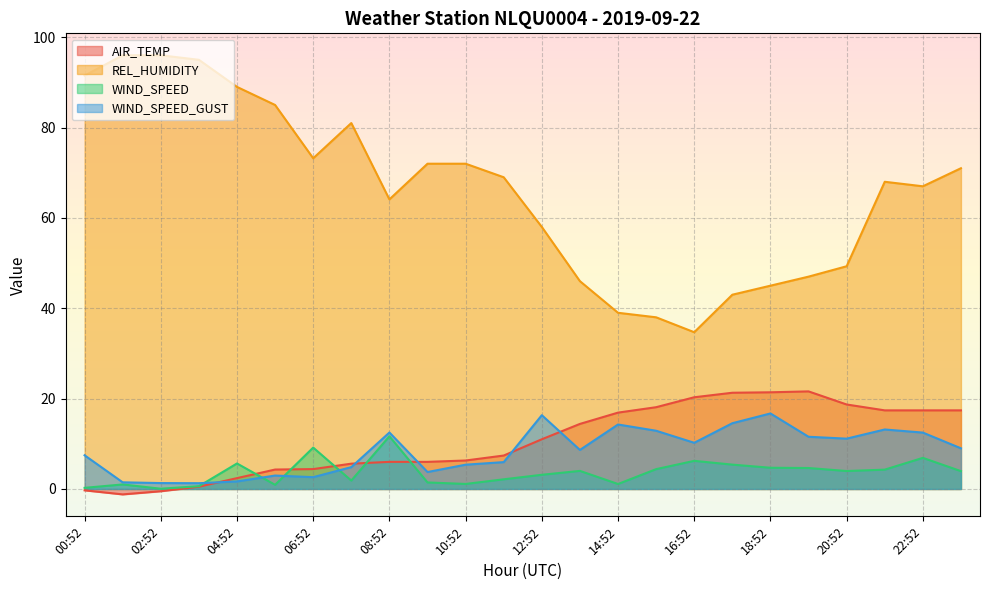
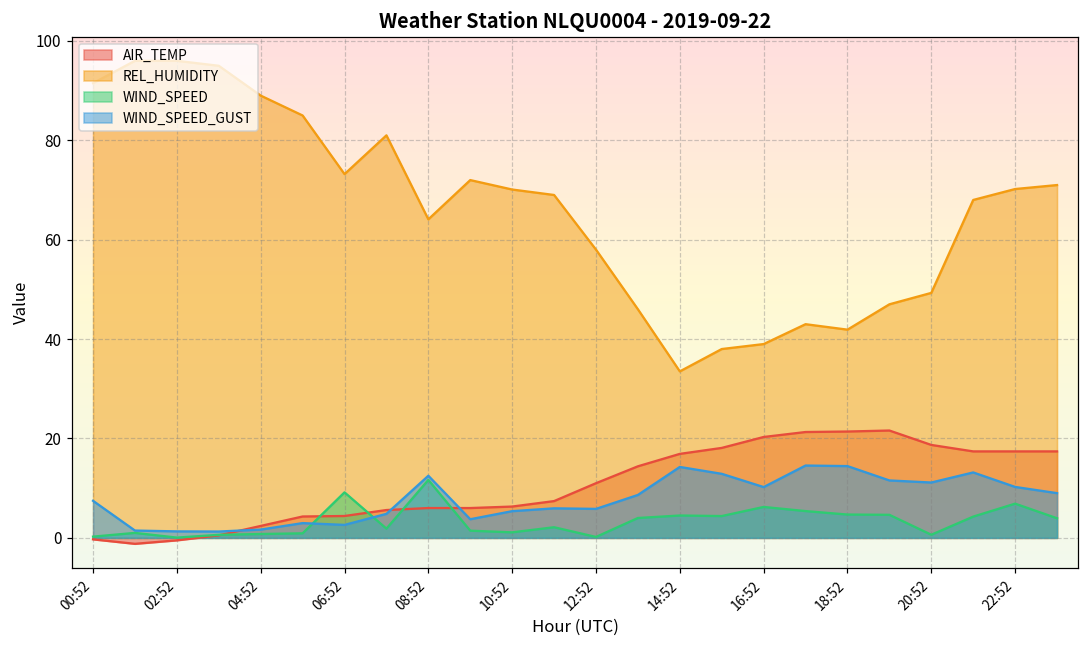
  {
    "REL_HUMIDITY": {
      "04:52": 89,
      "06:52": 73,
      "08:52": 64,
-     "10:52": 72,
+     "10:52": 70,
      "12:52": 58,
-     "14:52": 39,
-     "16:52": 35,
-     "18:52": 45,
+     "14:52": 34,
+     "16:52": 39,
+     "18:52": 42,
      "20:52": 49,
-     "22:52": 67
+     "22:52": 70
    },
    "WIND_SPEED": {
-     "04:52": 6,
+     "04:52": 1,
      "06:52": 9,
      "08:52": 12,
      "10:52": 1,
-     "12:52": 3,
-     "14:52": 1,
+     "12:52": 0,
+     "14:52": 5,
      "16:52": 6,
      "18:52": 5,
-     "20:52": 4,
+     "20:52": 1,
      "22:52": 7
    },
    "WIND_SPEED_GUST": {
      "00:52": 7,
      "02:52": 1,
      "04:52": 2,
      "06:52": 3,
      "08:52": 12,
      "10:52": 5,
-     "12:52": 16,
+     "12:52": 6,
      "14:52": 14,
      "16:52": 10,
-     "18:52": 17,
+     "18:52": 14,
      "20:52": 11,
-     "22:52": 12
+     "22:52": 10
    }
  }
